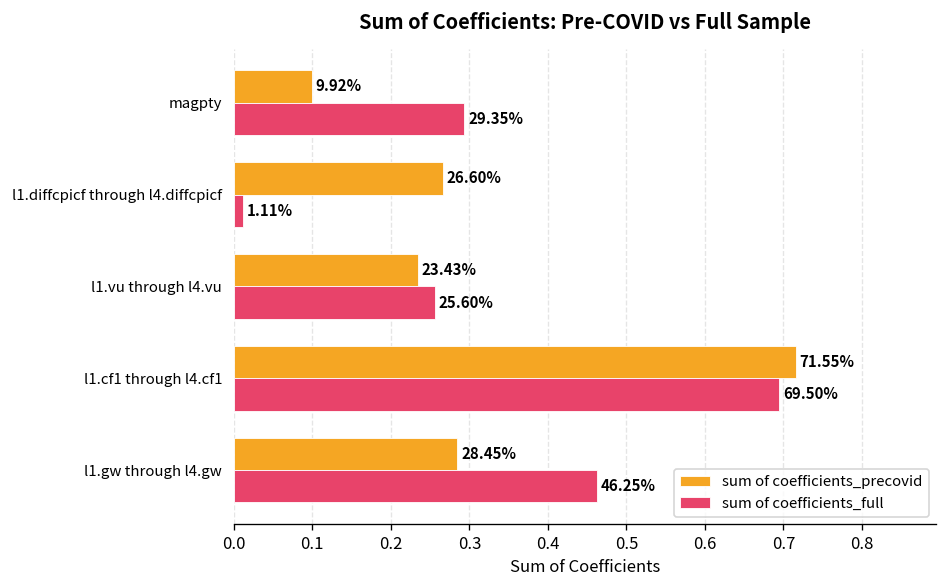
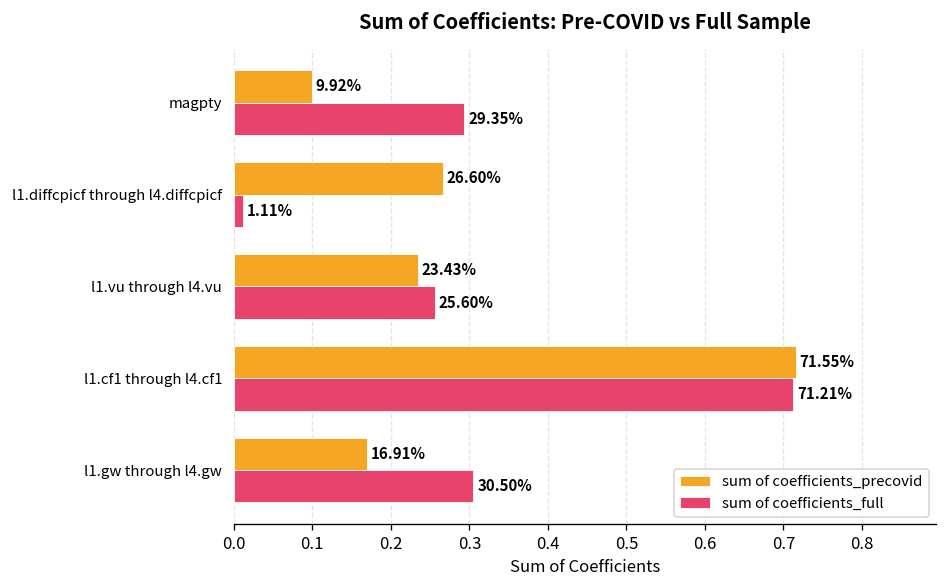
  {
    "sum of coefficients_precovid": {
      "magpty": "9.92%",
      "l1.diffcpicf through l4.diffcpicf": "26.60%",
      "l1.vu through l4.vu": "23.43%",
      "l1.cf1 through l4.cf1": "71.55%",
-     "l1.gw through l4.gw": "28.45%"
+     "l1.gw through l4.gw": "16.91%"
    },
    "sum of coefficients_full": {
      "magpty": "29.35%",
      "l1.diffcpicf through l4.diffcpicf": "1.11%",
      "l1.vu through l4.vu": "25.60%",
-     "l1.cf1 through l4.cf1": "69.50%",
-     "l1.gw through l4.gw": "46.25%"
+     "l1.cf1 through l4.cf1": "71.21%",
+     "l1.gw through l4.gw": "30.50%"
    }
  }
